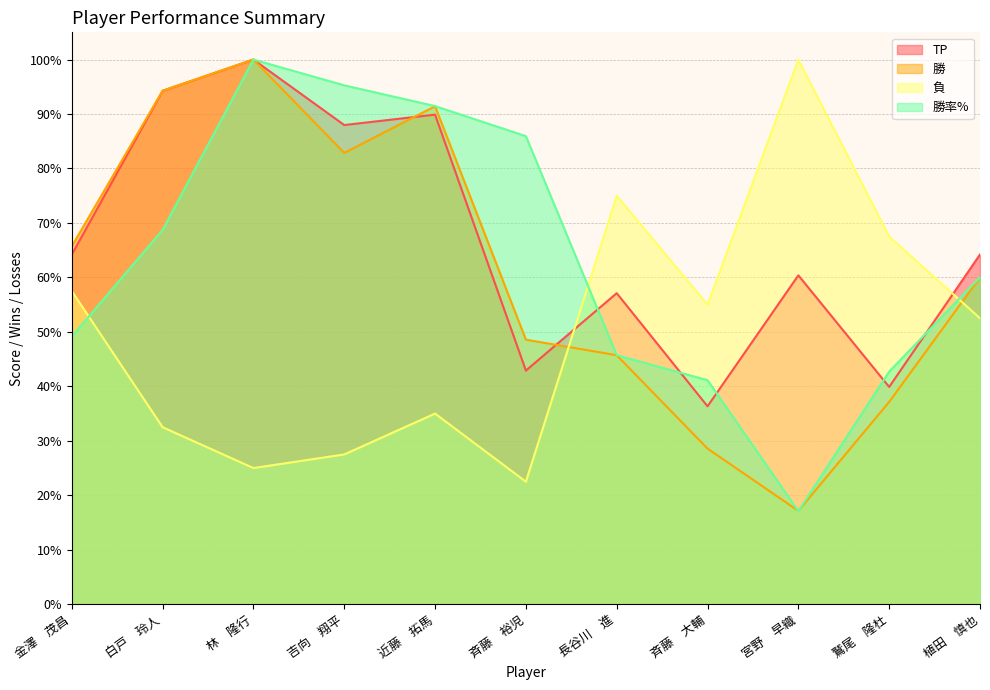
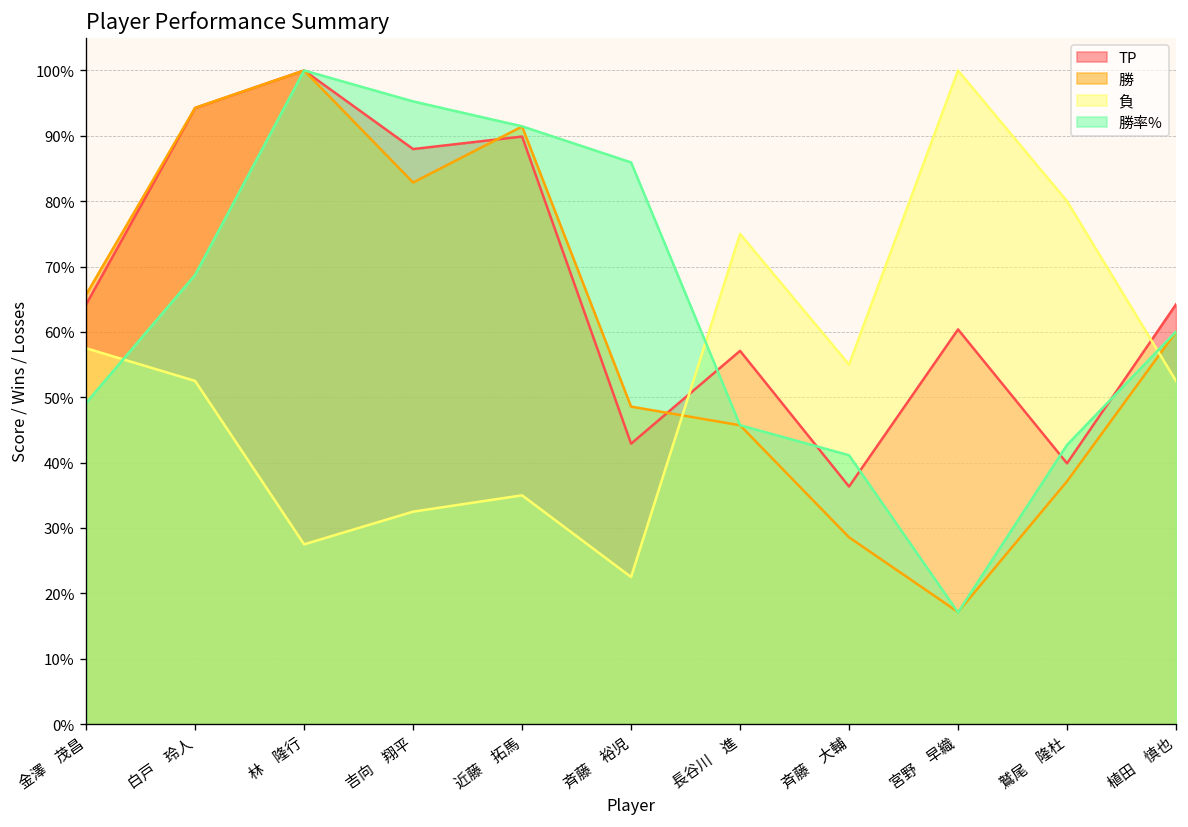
  {
    "TP": {
      "金澤 茂昌": "64%",
      "吉向 翔平": "88%",
      "近藤 拓馬": "90%",
      "斉藤 裕児": "43%",
      "長谷川 進": "57%",
      "斉藤 大輔": "36%",
      "宮野 早織": "60%",
      "鷲尾 隆杜": "40%",
      "植田 慎也": "64%"
    },
    "勝": {
      "金澤 茂昌": "66%",
      "吉向 翔平": "83%",
      "斉藤 裕児": "49%",
      "斉藤 大輔": "29%",
      "鷲尾 隆杜": "37%"
    },
    "負": {
      "金澤 茂昌": "57%",
-     "白戸 玲人": "33%",
-     "林 隆行": "25%",
-     "吉向 翔平": "28%",
+     "白戸 玲人": "53%",
+     "林 隆行": "28%",
+     "吉向 翔平": "33%",
      "近藤 拓馬": "35%",
      "斉藤 裕児": "23%",
      "長谷川 進": "75%",
      "斉藤 大輔": "55%",
      "宮野 早織": "100%",
-     "鷲尾 隆杜": "68%",
+     "鷲尾 隆杜": "80%",
      "植田 慎也": "53%"
    },
    "勝率%": {
      "金澤 茂昌": "49%",
      "白戸 玲人": "69%",
      "吉向 翔平": "95%",
      "斉藤 裕児": "86%",
      "斉藤 大輔": "41%",
      "鷲尾 隆杜": "43%"
    }
  }
